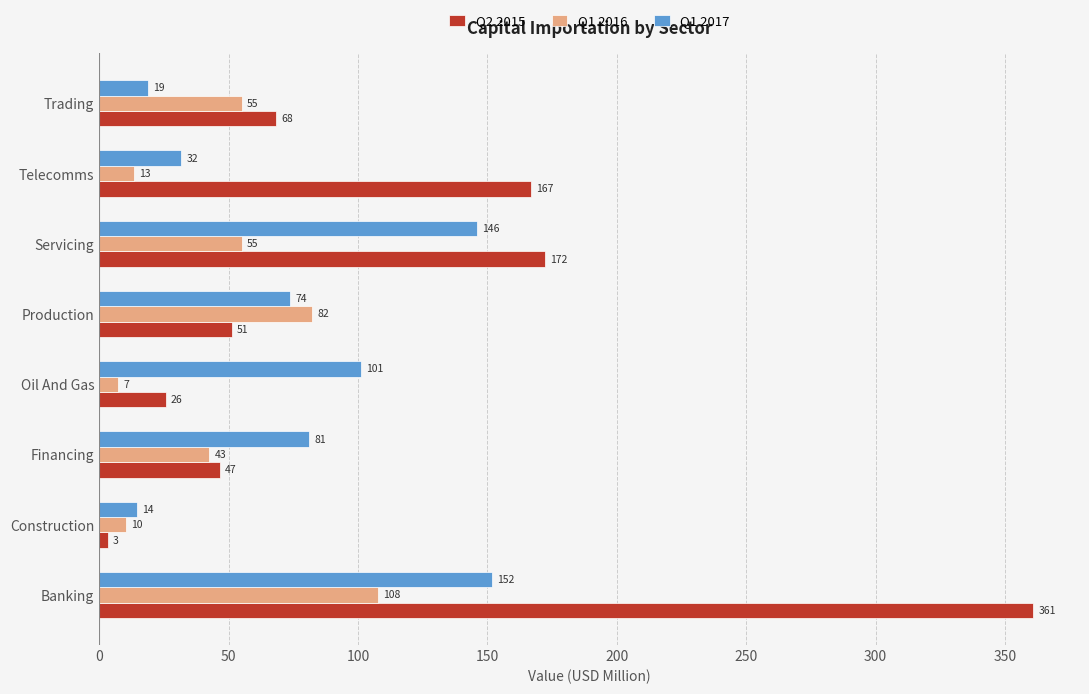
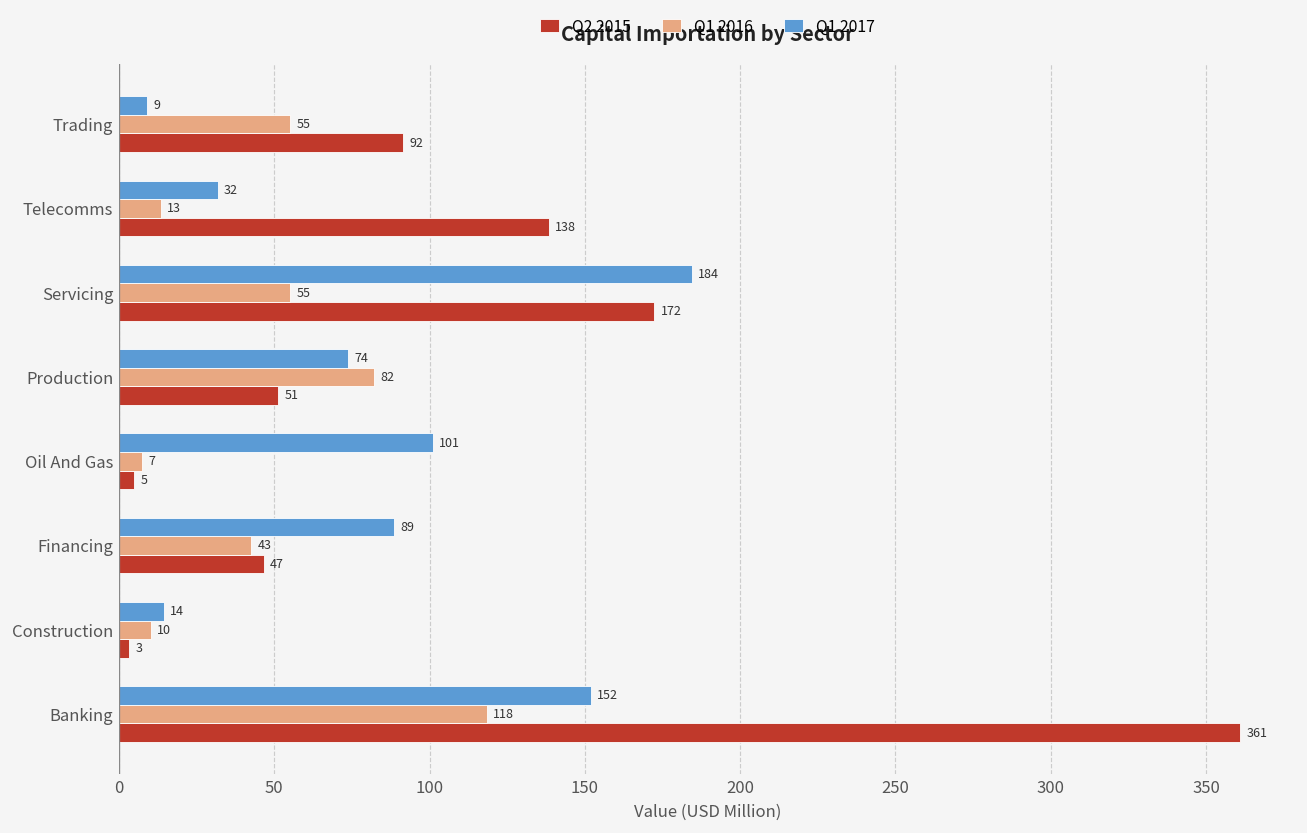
  {
    "Q2 2015": {
-     "Trading": 68,
-     "Telecomms": 167,
+     "Trading": 92,
+     "Telecomms": 138,
      "Servicing": 172,
      "Production": 51,
-     "Oil And Gas": 26,
+     "Oil And Gas": 5,
      "Financing": 47,
      "Construction": 3,
      "Banking": 361
    },
    "Q1 2016": {
      "Trading": 55,
      "Telecomms": 13,
      "Servicing": 55,
      "Production": 82,
      "Oil And Gas": 7,
      "Financing": 43,
      "Construction": 10,
-     "Banking": 108
+     "Banking": 118
    },
    "Q1 2017": {
-     "Trading": 19,
+     "Trading": 9,
      "Telecomms": 32,
-     "Servicing": 146,
+     "Servicing": 184,
      "Production": 74,
      "Oil And Gas": 101,
-     "Financing": 81,
+     "Financing": 89,
      "Construction": 14,
      "Banking": 152
    }
  }
